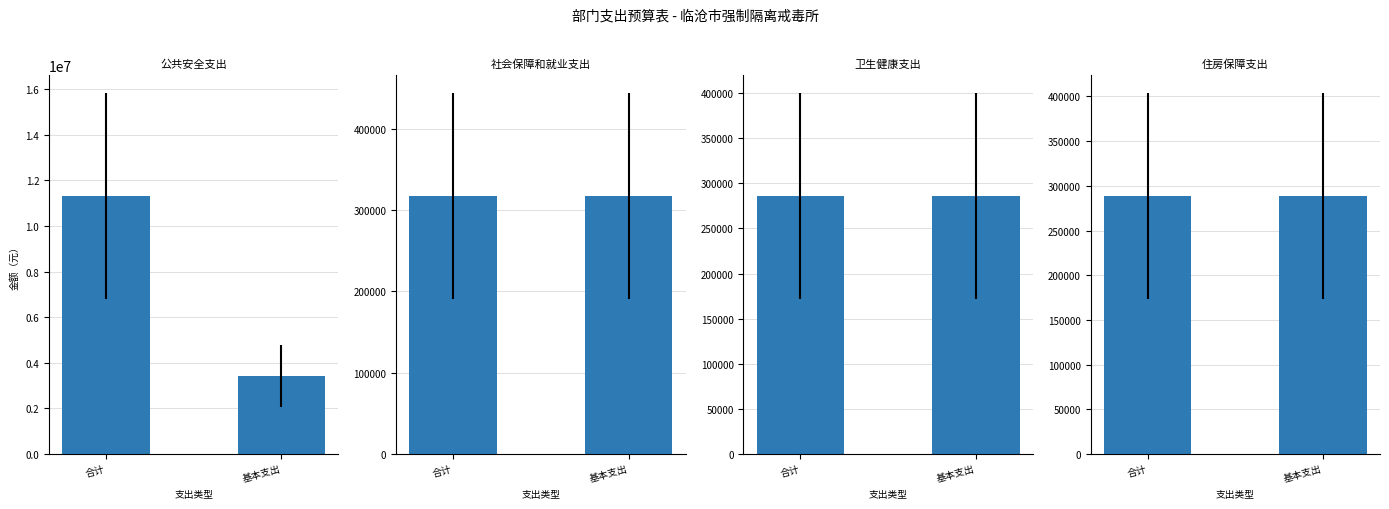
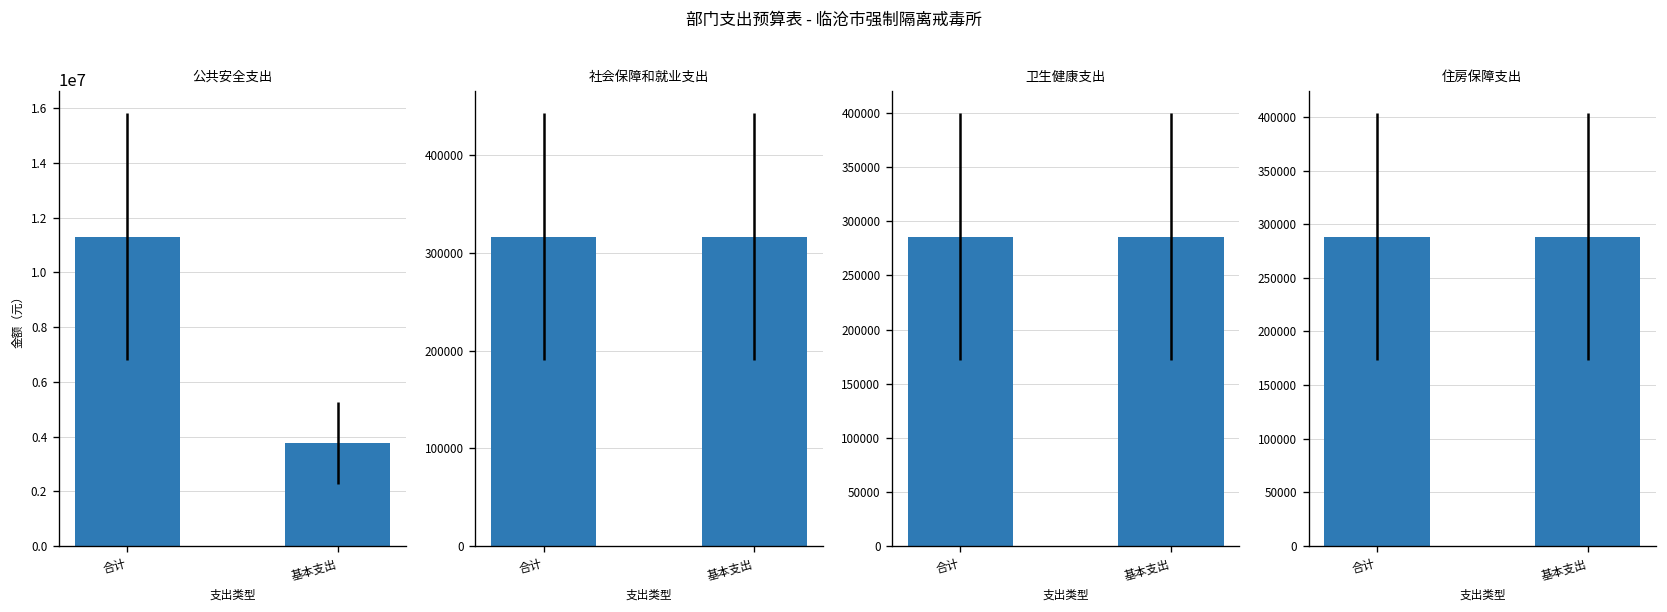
  {
    "公共安全支出": {
      "合计": 11300000,
-     "基本支出": 3400000
+     "基本支出": 3800000
    },
    "社会保障和就业支出": {
      "合计": 320000,
      "基本支出": 320000
    },
    "卫生健康支出": {
      "合计": 290000,
      "基本支出": 290000
    },
    "住房保障支出": {
      "合计": 290000,
      "基本支出": 290000
    }
  }
